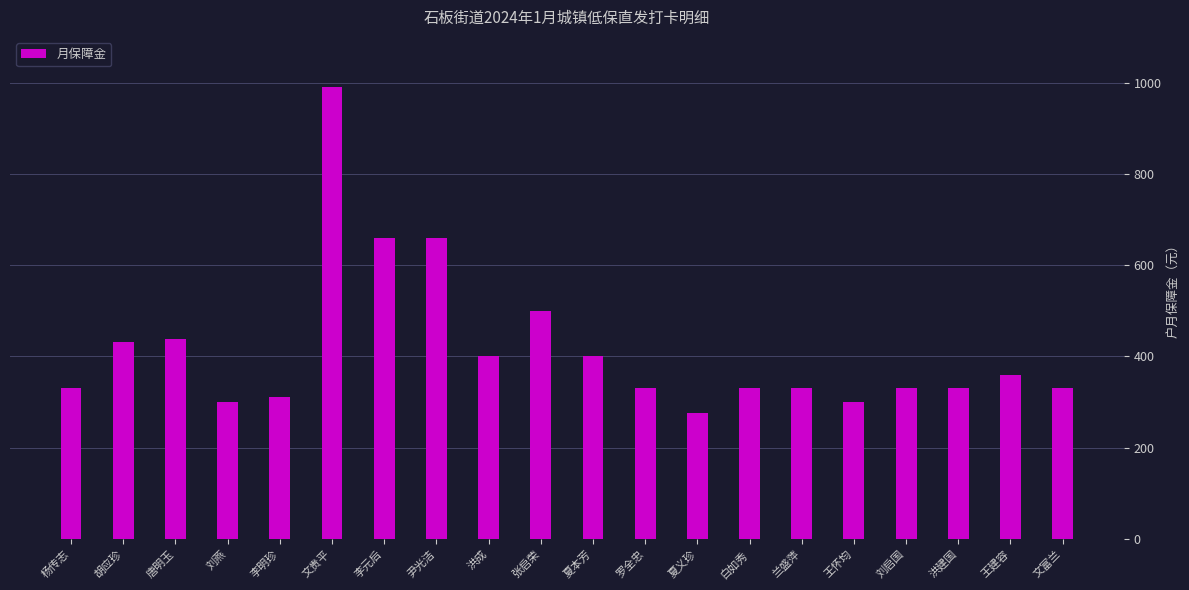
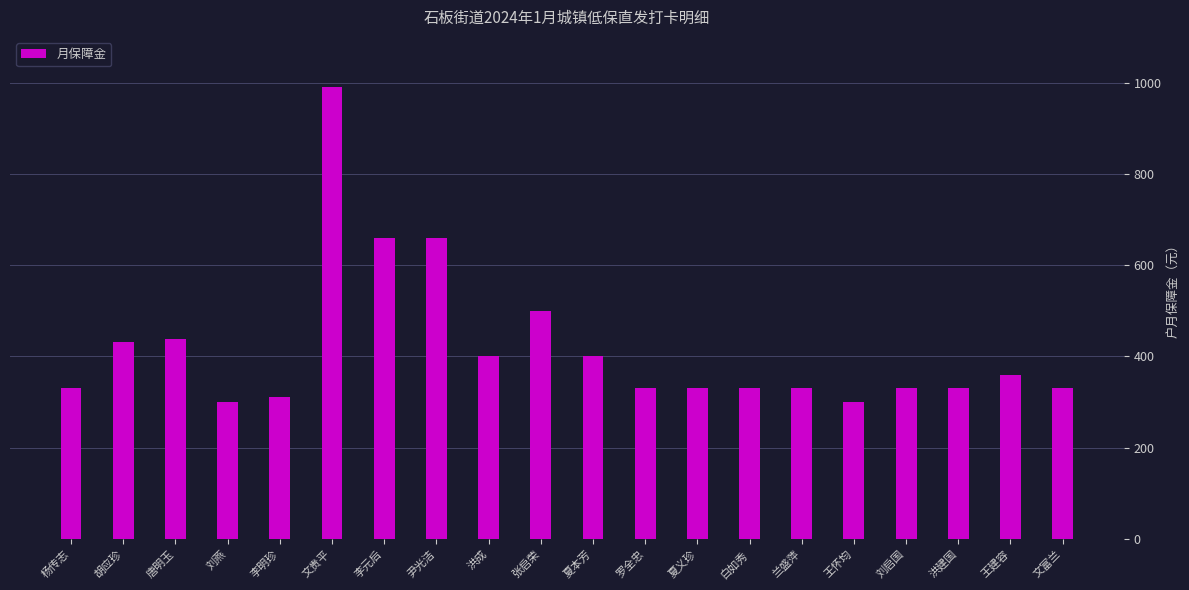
  {
    "杨传志": 330,
    "胡应珍": 430,
    "唐明玉": 440,
    "刘燕": 300,
    "李明珍": 310,
    "文贵平": 990,
    "李元后": 660,
    "尹光洁": 660,
    "洪成": 400,
    "张启荣": 500,
    "夏本芳": 400,
    "罗全忠": 330,
-   "夏义珍": 280,
+   "夏义珍": 330,
    "白如秀": 330,
    "兰盛萍": 330,
    "王怀均": 300,
    "刘启国": 330,
    "洪建国": 330,
    "王建容": 360,
    "文富兰": 330
  }
